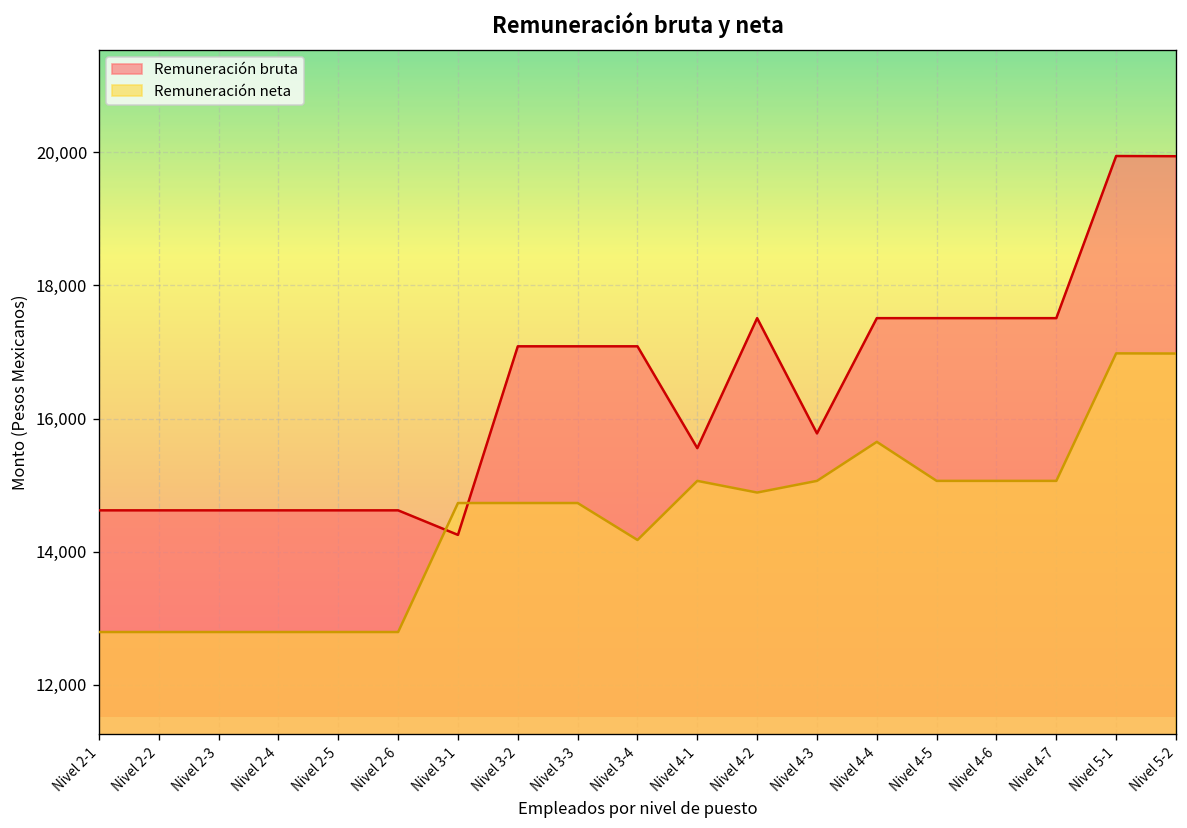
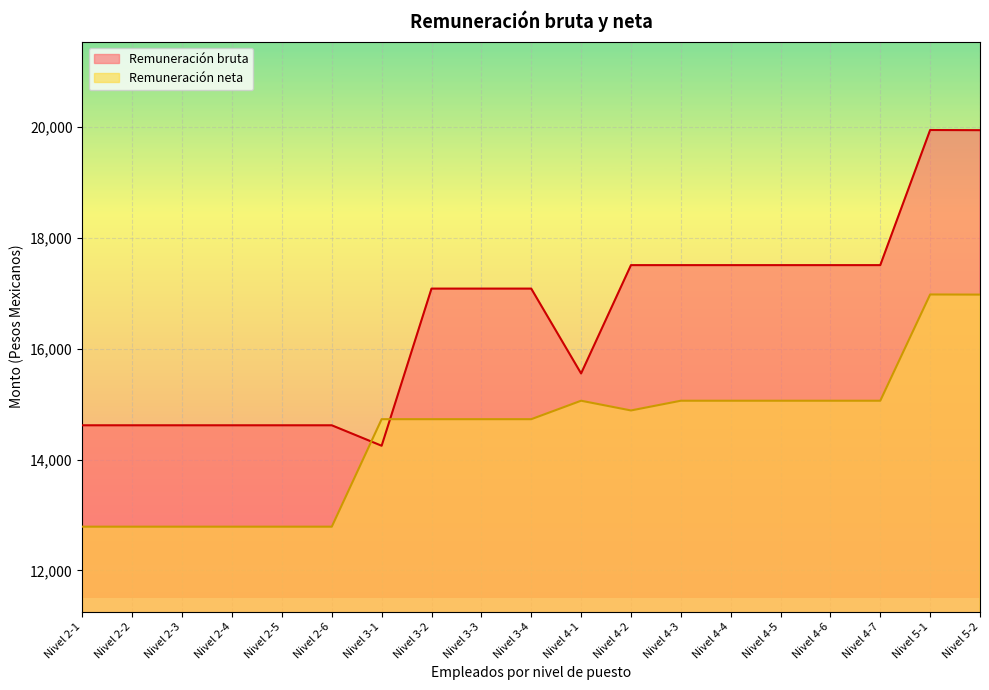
  {
    "Remuneración bruta": {
      "Nivel 2-1": "14,600",
      "Nivel 2-2": "14,600",
      "Nivel 2-3": "14,600",
      "Nivel 2-4": "14,600",
      "Nivel 2-5": "14,600",
      "Nivel 2-6": "14,600",
      "Nivel 3-1": "14,200",
      "Nivel 3-2": "17,100",
      "Nivel 3-3": "17,100",
      "Nivel 3-4": "17,100",
      "Nivel 4-1": "15,600",
      "Nivel 4-2": "17,500",
-     "Nivel 4-3": "15,800",
+     "Nivel 4-3": "17,500",
      "Nivel 4-4": "17,500",
      "Nivel 4-5": "17,500",
      "Nivel 4-6": "17,500",
      "Nivel 4-7": "17,500",
      "Nivel 5-1": "19,900",
      "Nivel 5-2": "19,900"
    },
    "Remuneración neta": {
      "Nivel 2-1": "12,800",
      "Nivel 2-2": "12,800",
      "Nivel 2-3": "12,800",
      "Nivel 2-4": "12,800",
      "Nivel 2-5": "12,800",
      "Nivel 2-6": "12,800",
      "Nivel 3-1": "14,700",
      "Nivel 3-2": "14,700",
      "Nivel 3-3": "14,700",
-     "Nivel 3-4": "14,200",
+     "Nivel 3-4": "14,700",
      "Nivel 4-1": "15,100",
      "Nivel 4-2": "14,900",
      "Nivel 4-3": "15,100",
-     "Nivel 4-4": "15,600",
+     "Nivel 4-4": "15,100",
      "Nivel 4-5": "15,100",
      "Nivel 4-6": "15,100",
      "Nivel 4-7": "15,100",
      "Nivel 5-1": "17,000",
      "Nivel 5-2": "17,000"
    }
  }
